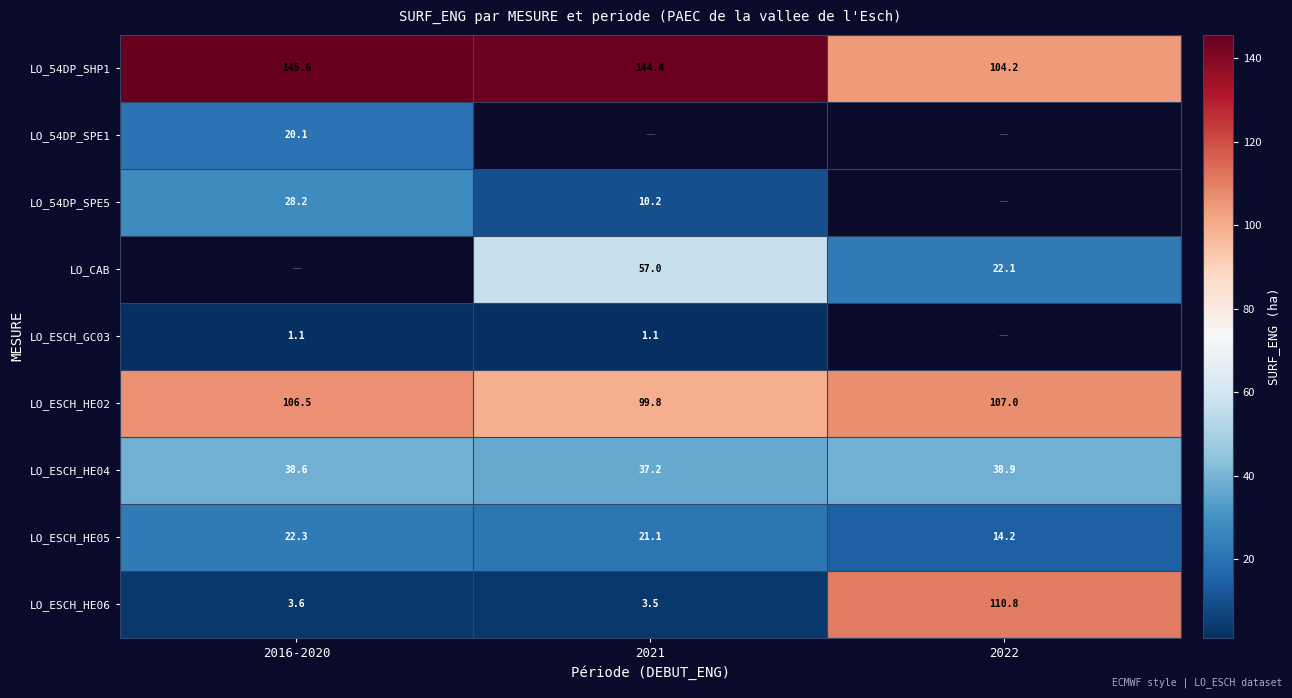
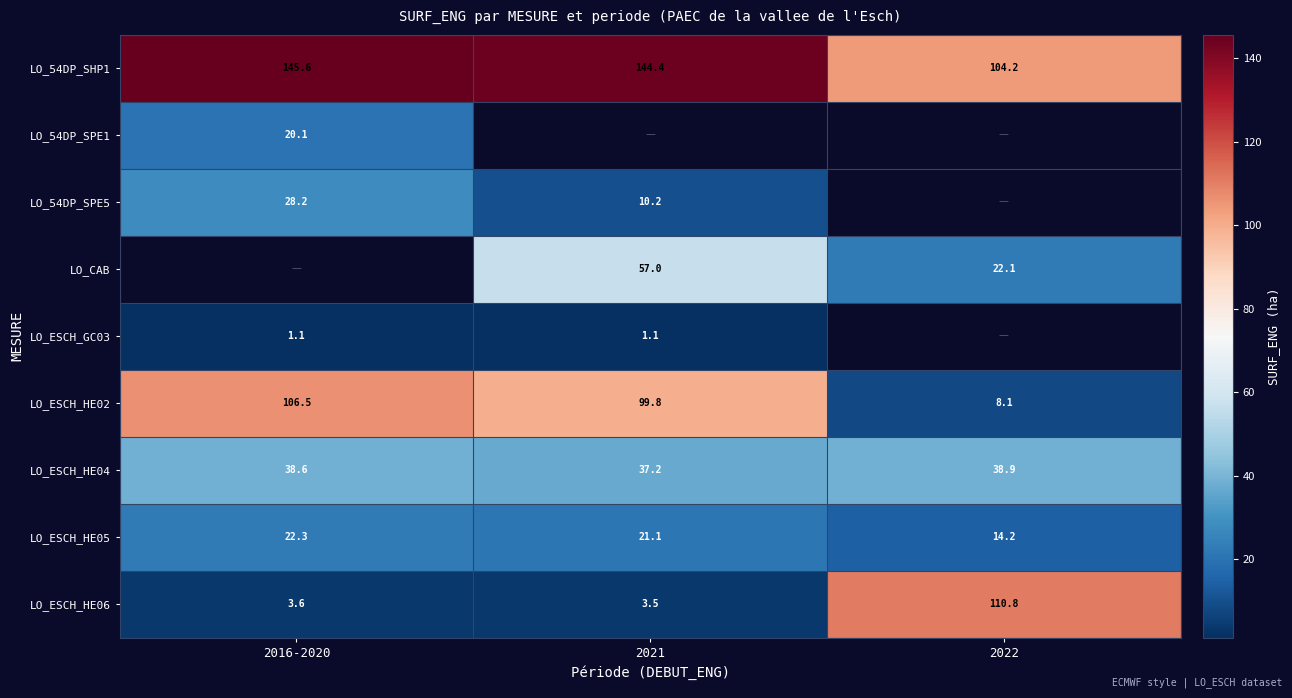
  {
    "LO_54DP_SHP1": {
      "2016-2020": 145.6,
      "2021": 144.4,
      "2022": 104.2
    },
    "LO_54DP_SPE1": {
      "2016-2020": 20.1
    },
    "LO_54DP_SPE5": {
      "2016-2020": 28.2,
      "2021": 10.2
    },
    "LO_CAB": {
      "2021": 57.0,
      "2022": 22.1
    },
    "LO_ESCH_GC03": {
      "2016-2020": 1.1,
      "2021": 1.1
    },
    "LO_ESCH_HE02": {
      "2016-2020": 106.5,
      "2021": 99.8,
-     "2022": 107.0
+     "2022": 8.1
    },
    "LO_ESCH_HE04": {
      "2016-2020": 38.6,
      "2021": 37.2,
      "2022": 38.9
    },
    "LO_ESCH_HE05": {
      "2016-2020": 22.3,
      "2021": 21.1,
      "2022": 14.2
    },
    "LO_ESCH_HE06": {
      "2016-2020": 3.6,
      "2021": 3.5,
      "2022": 110.8
    }
  }
